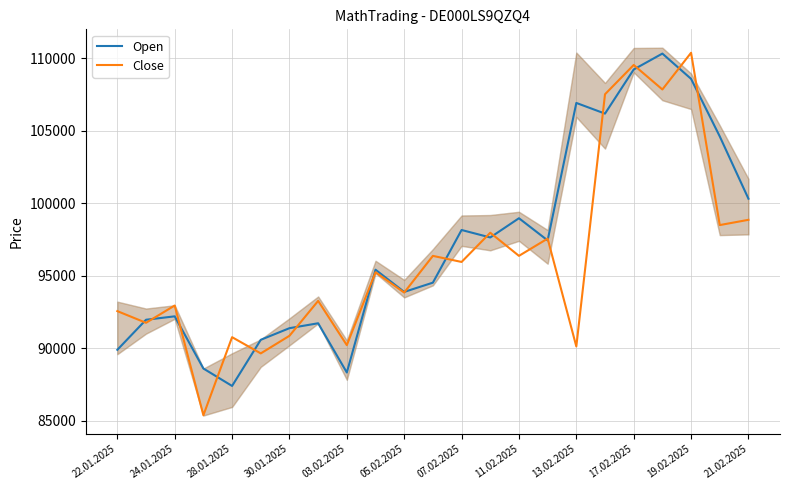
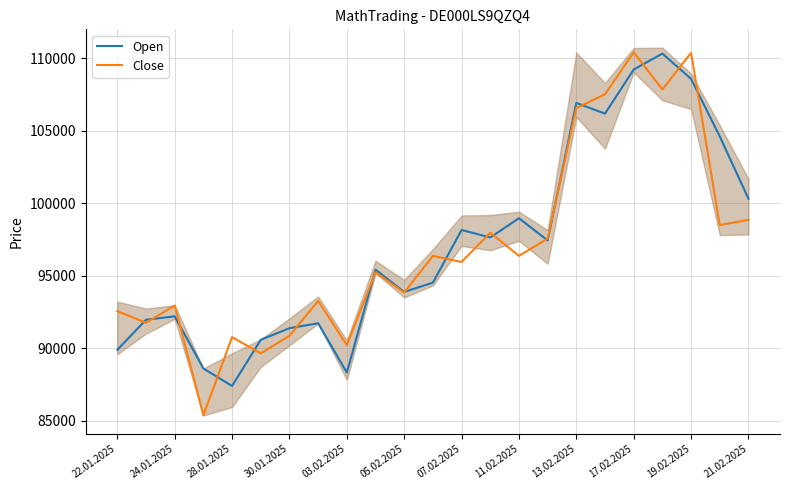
  {
    "Close": {
      "22.01.2025": 92600,
      "28.01.2025": 90800,
      "30.01.2025": 90900,
      "03.02.2025": 90200,
      "07.02.2025": 96000,
      "11.02.2025": 96400,
-     "13.02.2025": 90100,
-     "17.02.2025": 109500,
+     "13.02.2025": 106600,
+     "17.02.2025": 110400,
      "19.02.2025": 110400,
      "21.02.2025": 98900
    }
  }
